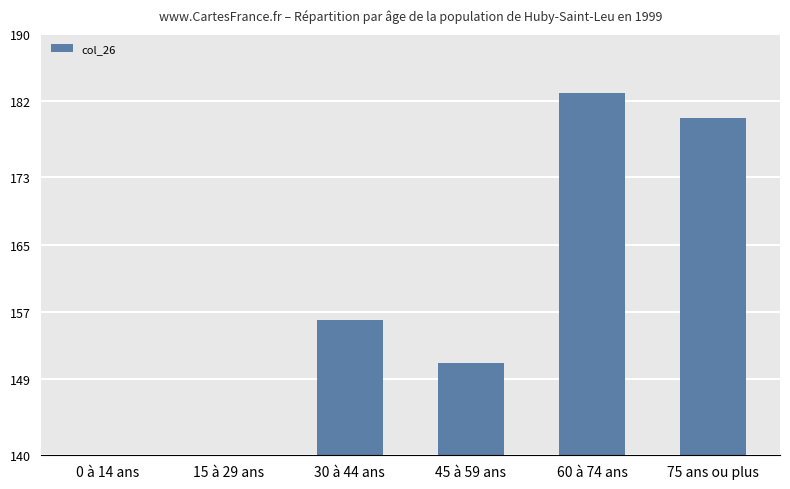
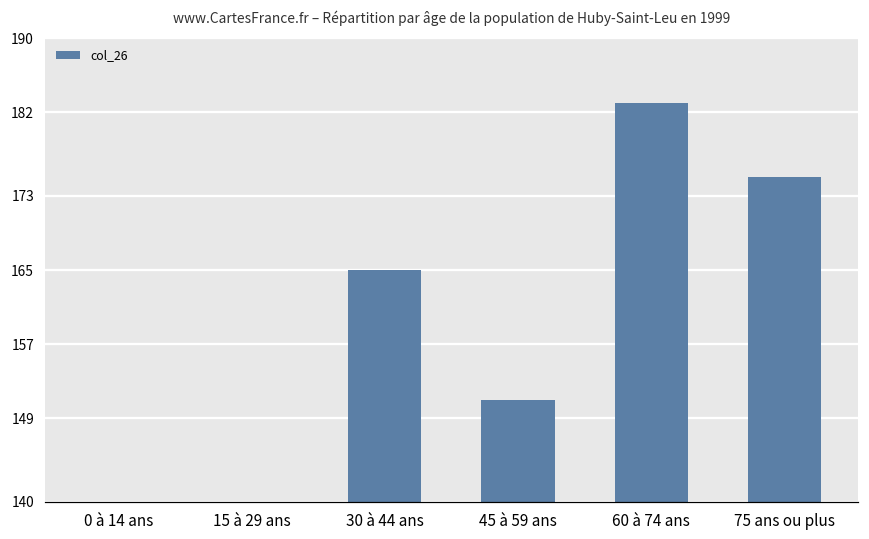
  {
-   "30 à 44 ans": 156,
+   "30 à 44 ans": 165,
    "45 à 59 ans": 151,
    "60 à 74 ans": 183,
-   "75 ans ou plus": 180
+   "75 ans ou plus": 175
  }
